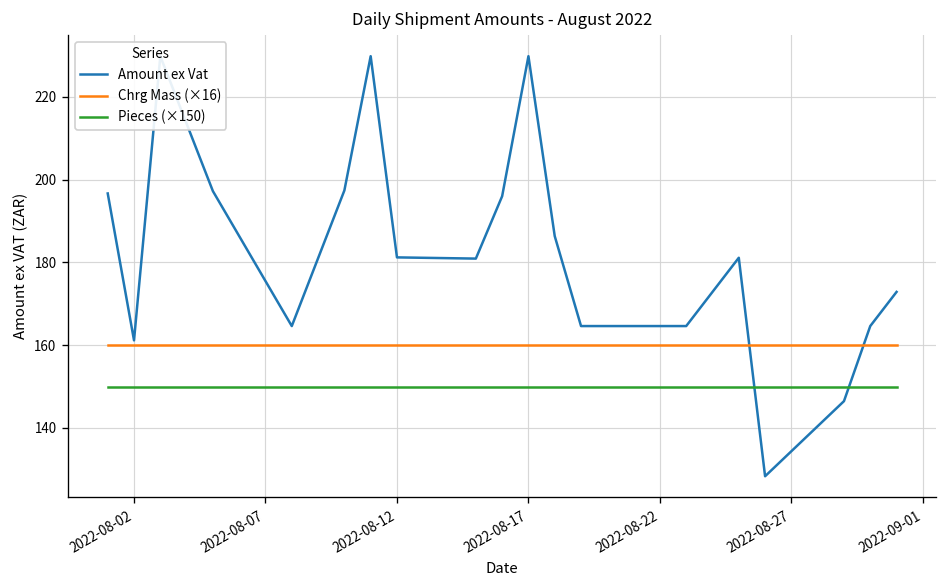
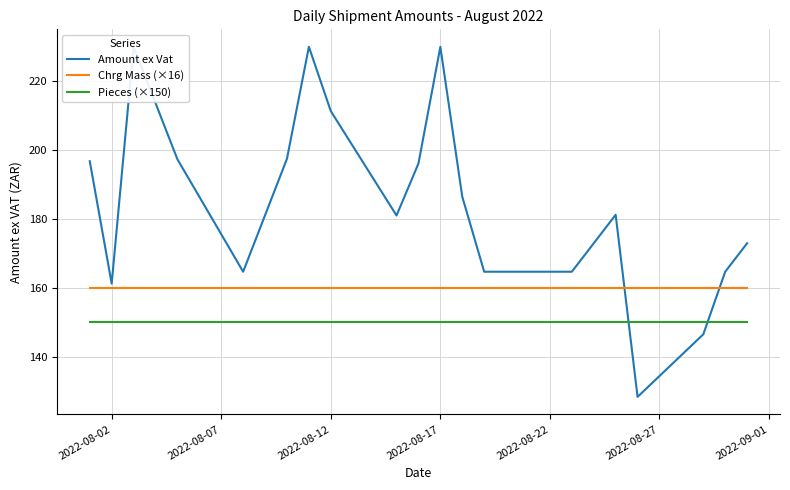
  {
    "Amount ex Vat": {
      "2022-08-02": 161,
-     "2022-08-12": 181,
+     "2022-08-12": 211,
      "2022-08-17": 230,
      "2022-08-22": 165
    },
    "Chrg Mass (×16)": {
      "2022-08-02": 160,
      "2022-08-12": 160,
      "2022-08-17": 160,
      "2022-08-22": 160
    },
    "Pieces (×150)": {
      "2022-08-02": 150,
      "2022-08-12": 150,
      "2022-08-17": 150,
      "2022-08-22": 150
    }
  }
